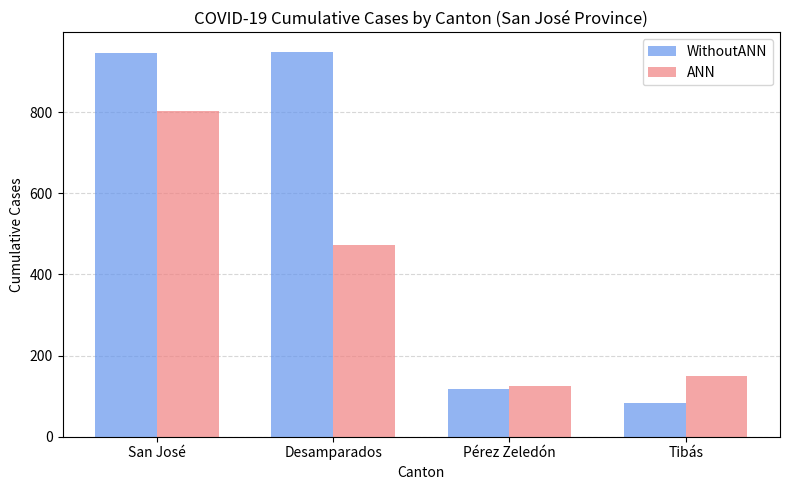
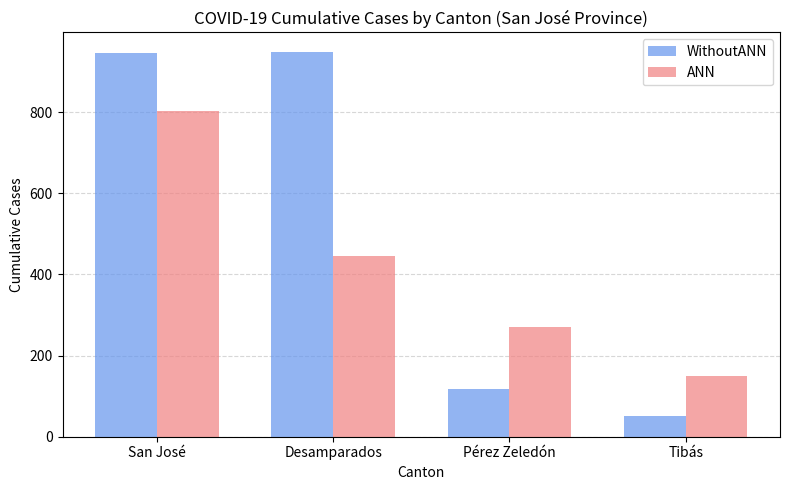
  {
    "WithoutANN": {
      "San José": 950,
      "Desamparados": 950,
      "Pérez Zeledón": 120,
-     "Tibás": 80
+     "Tibás": 50
    },
    "ANN": {
      "San José": 800,
-     "Desamparados": 470,
-     "Pérez Zeledón": 120,
+     "Desamparados": 450,
+     "Pérez Zeledón": 270,
      "Tibás": 150
    }
  }
